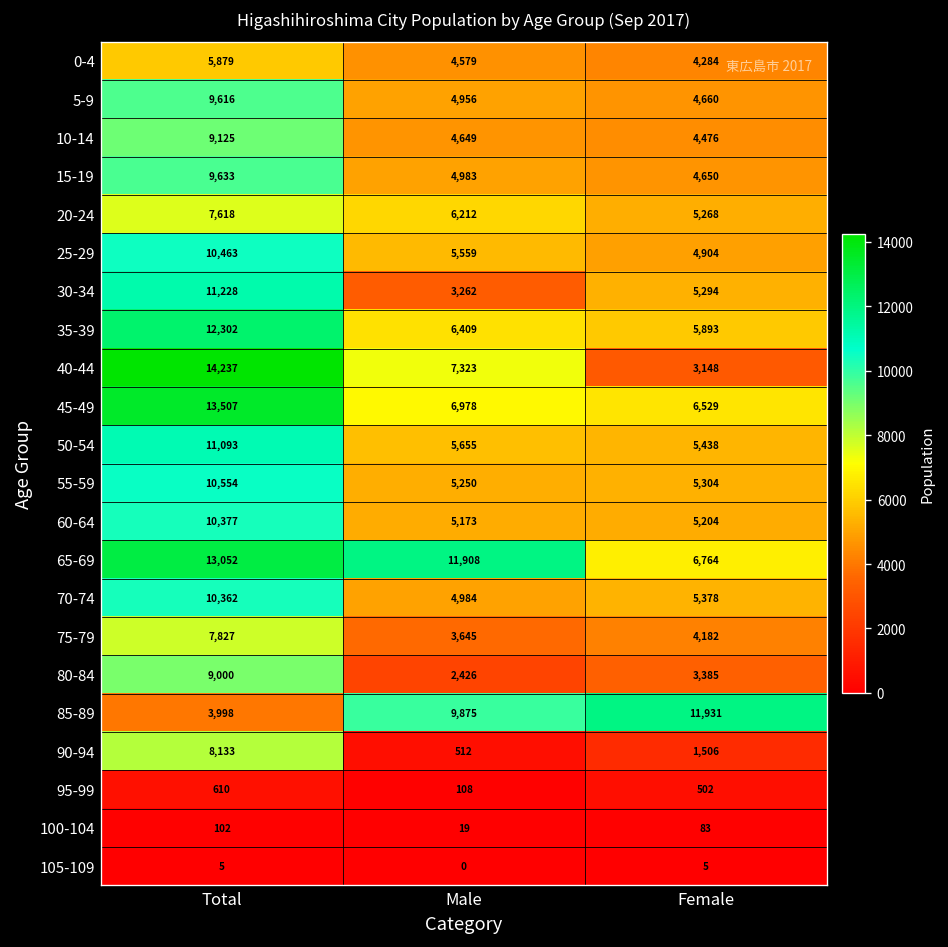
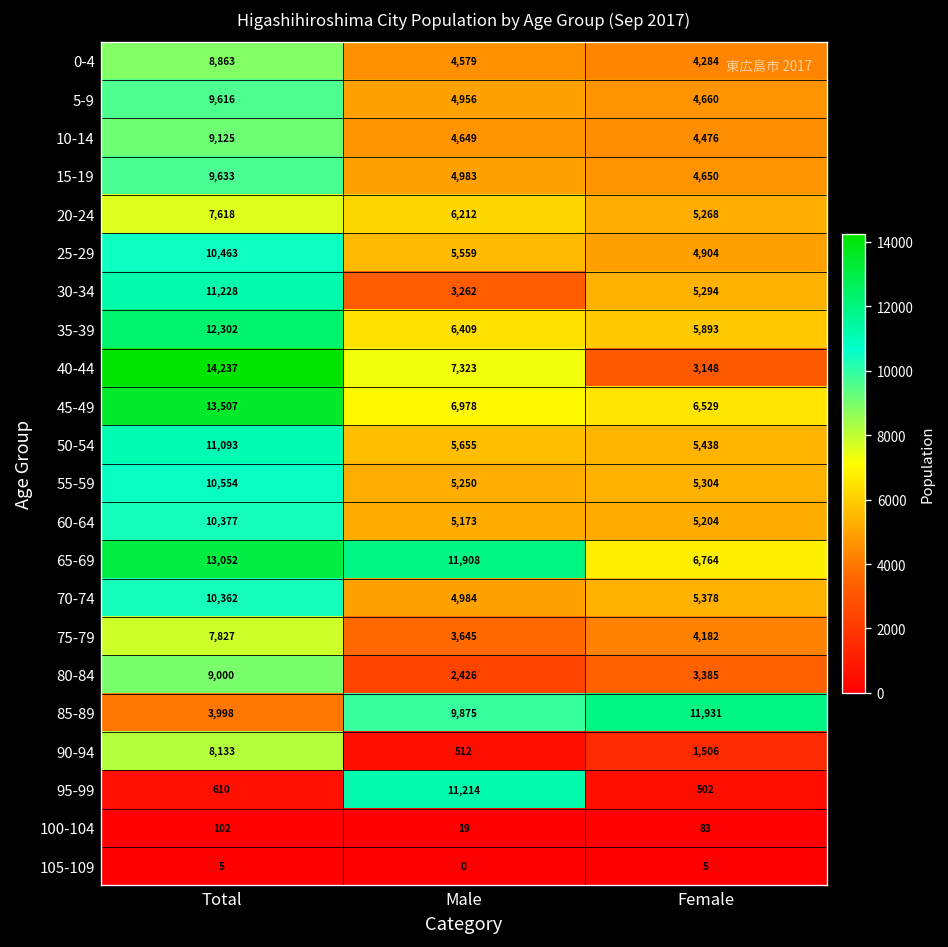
  {
    "0-4": {
-     "Total": "5,879",
+     "Total": "8,863",
      "Male": "4,579"
    },
    "5-9": {
      "Total": "9,616",
      "Male": "4,956",
      "Female": "4,660"
    },
    "10-14": {
      "Total": "9,125",
      "Male": "4,649",
      "Female": "4,476"
    },
    "15-19": {
      "Total": "9,633",
      "Male": "4,983",
      "Female": "4,650"
    },
    "20-24": {
      "Total": "7,618",
      "Male": "6,212",
      "Female": "5,268"
    },
    "25-29": {
      "Total": "10,463",
      "Male": "5,559",
      "Female": "4,904"
    },
    "30-34": {
      "Total": "11,228",
      "Male": "3,262",
      "Female": "5,294"
    },
    "35-39": {
      "Total": "12,302",
      "Male": "6,409",
      "Female": "5,893"
    },
    "40-44": {
      "Total": "14,237",
      "Male": "7,323",
      "Female": "3,148"
    },
    "45-49": {
      "Total": "13,507",
      "Male": "6,978",
      "Female": "6,529"
    },
    "50-54": {
      "Total": "11,093",
      "Male": "5,655",
      "Female": "5,438"
    },
    "55-59": {
      "Total": "10,554",
      "Male": "5,250",
      "Female": "5,304"
    },
    "60-64": {
      "Total": "10,377",
      "Male": "5,173",
      "Female": "5,204"
    },
    "65-69": {
      "Total": "13,052",
      "Male": "11,908",
      "Female": "6,764"
    },
    "70-74": {
      "Total": "10,362",
      "Male": "4,984",
      "Female": "5,378"
    },
    "75-79": {
      "Total": "7,827",
      "Male": "3,645",
      "Female": "4,182"
    },
    "80-84": {
      "Total": "9,000",
      "Male": "2,426",
      "Female": "3,385"
    },
    "85-89": {
      "Total": "3,998",
      "Male": "9,875",
      "Female": "11,931"
    },
    "90-94": {
      "Total": "8,133",
      "Male": "512",
      "Female": "1,506"
    },
    "95-99": {
      "Total": "610",
-     "Male": "108",
+     "Male": "11,214",
      "Female": "502"
    },
    "100-104": {
      "Total": "102",
      "Male": "19",
      "Female": "83"
    },
    "105-109": {
      "Total": "5",
      "Male": "0",
      "Female": "5"
    }
  }
